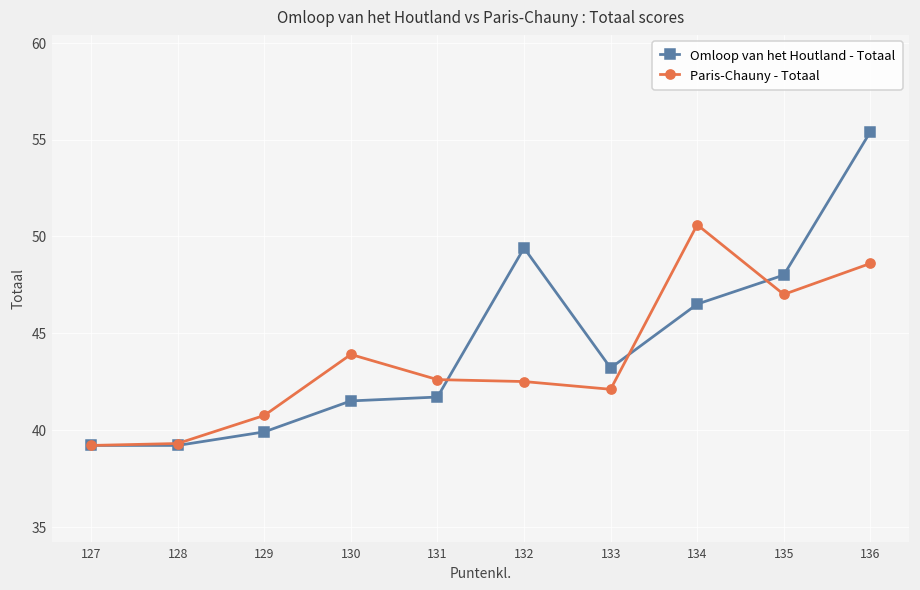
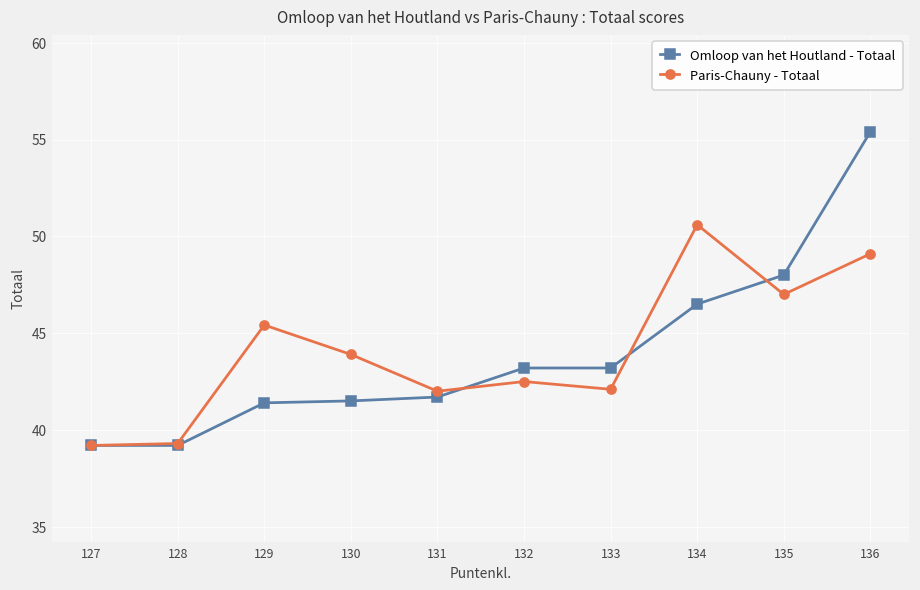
  {
    "Omloop van het Houtland - Totaal": {
-     "129": 39.9,
+     "129": 41.4,
      "130": 41.5,
      "131": 41.7,
-     "132": 49.4,
+     "132": 43.2,
      "133": 43.2,
      "134": 46.5,
      "135": 48.0,
      "136": 55.4
    },
    "Paris-Chauny - Totaal": {
-     "129": 40.8,
+     "129": 45.4,
      "130": 43.9,
-     "131": 42.6,
+     "131": 42.0,
      "132": 42.5,
      "133": 42.1,
      "134": 50.6,
      "135": 47.0,
-     "136": 48.6
+     "136": 49.1
    }
  }
